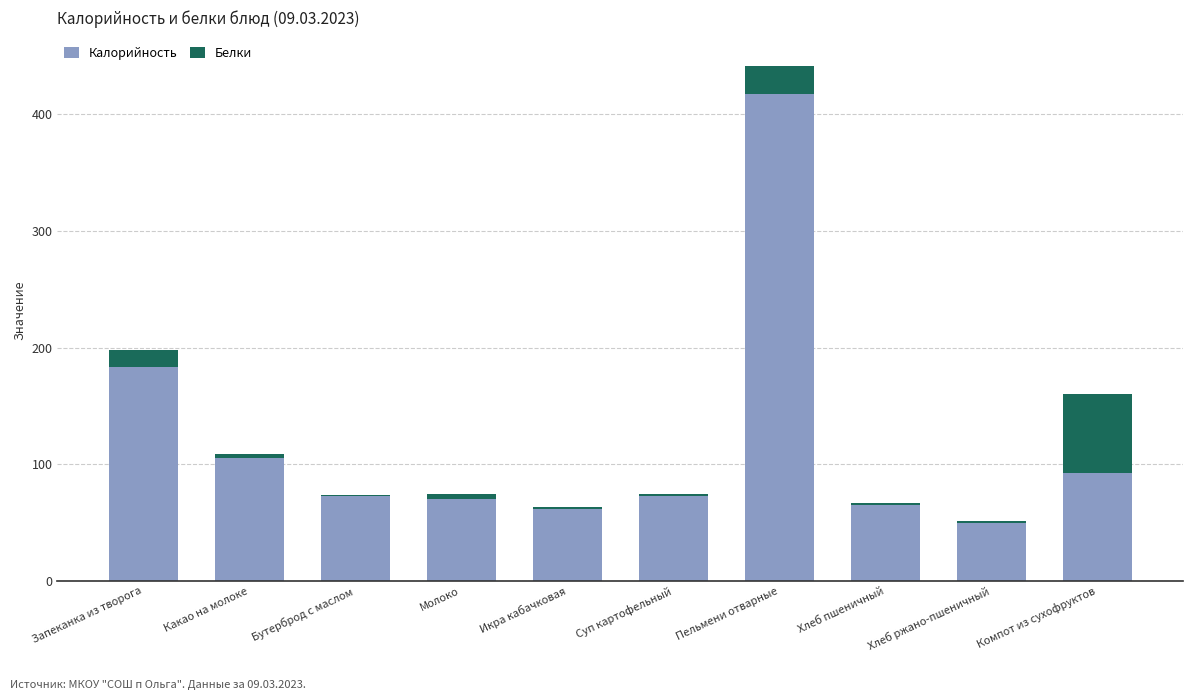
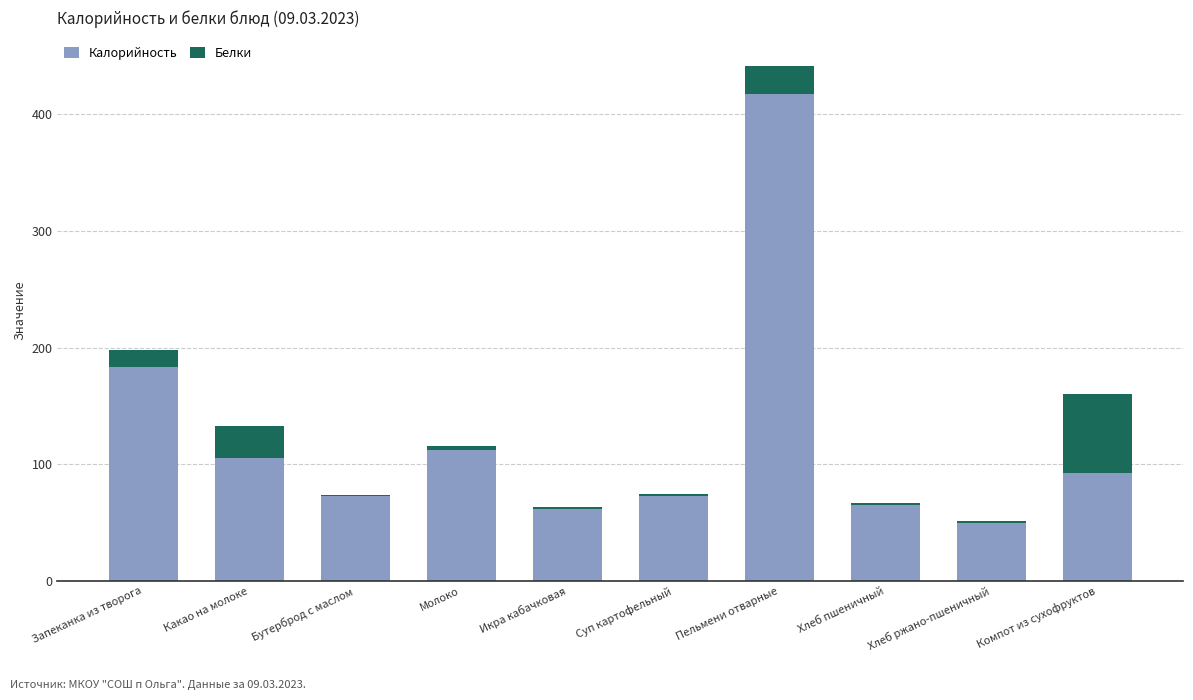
  {
    "Калорийность": {
      "Запеканка из творога": 184,
      "Какао на молоке": 105,
      "Бутерброд с маслом": 73,
-     "Молоко": 70,
+     "Молоко": 112,
      "Икра кабачковая": 62,
      "Суп картофельный": 73,
      "Пельмени отварные": 417,
      "Хлеб пшеничный": 65,
      "Хлеб ржано-пшеничный": 50,
      "Компот из сухофруктов": 93
    },
    "Белки": {
      "Запеканка из творога": 14,
-     "Какао на молоке": 4,
+     "Какао на молоке": 28,
      "Молоко": 4,
      "Пельмени отварные": 24,
      "Компот из сухофруктов": 67
    }
  }
